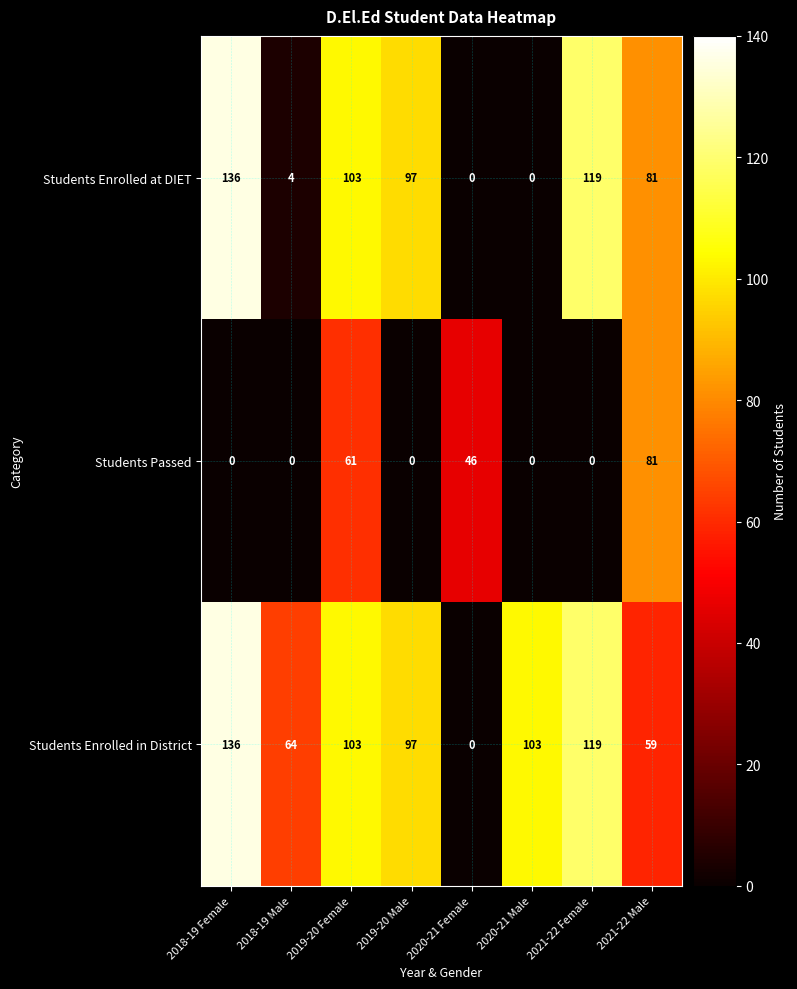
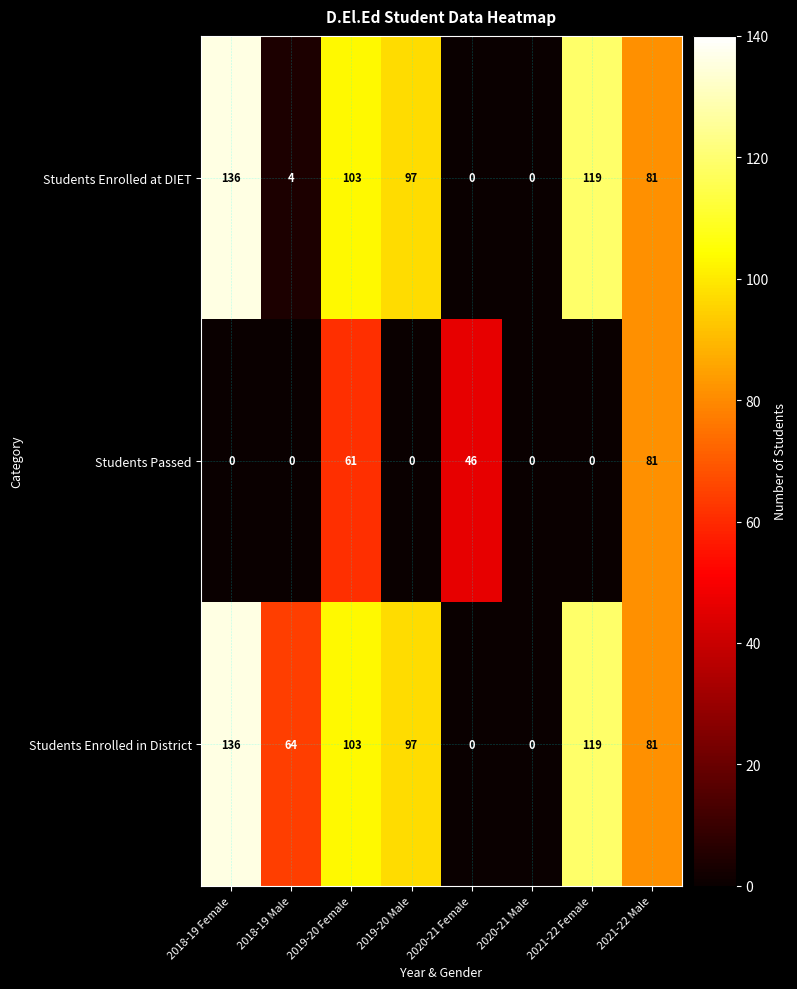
  {
    "Students Enrolled at DIET": {
      "2018-19 Female": 136,
      "2018-19 Male": 4,
      "2019-20 Female": 103,
      "2019-20 Male": 97,
      "2020-21 Female": 0,
      "2020-21 Male": 0,
      "2021-22 Female": 119,
      "2021-22 Male": 81
    },
    "Students Passed": {
      "2018-19 Female": 0,
      "2018-19 Male": 0,
      "2019-20 Female": 61,
      "2019-20 Male": 0,
      "2020-21 Female": 46,
      "2020-21 Male": 0,
      "2021-22 Female": 0,
      "2021-22 Male": 81
    },
    "Students Enrolled in District": {
      "2018-19 Female": 136,
      "2018-19 Male": 64,
      "2019-20 Female": 103,
      "2019-20 Male": 97,
      "2020-21 Female": 0,
-     "2020-21 Male": 103,
+     "2020-21 Male": 0,
      "2021-22 Female": 119,
-     "2021-22 Male": 59
+     "2021-22 Male": 81
    }
  }
